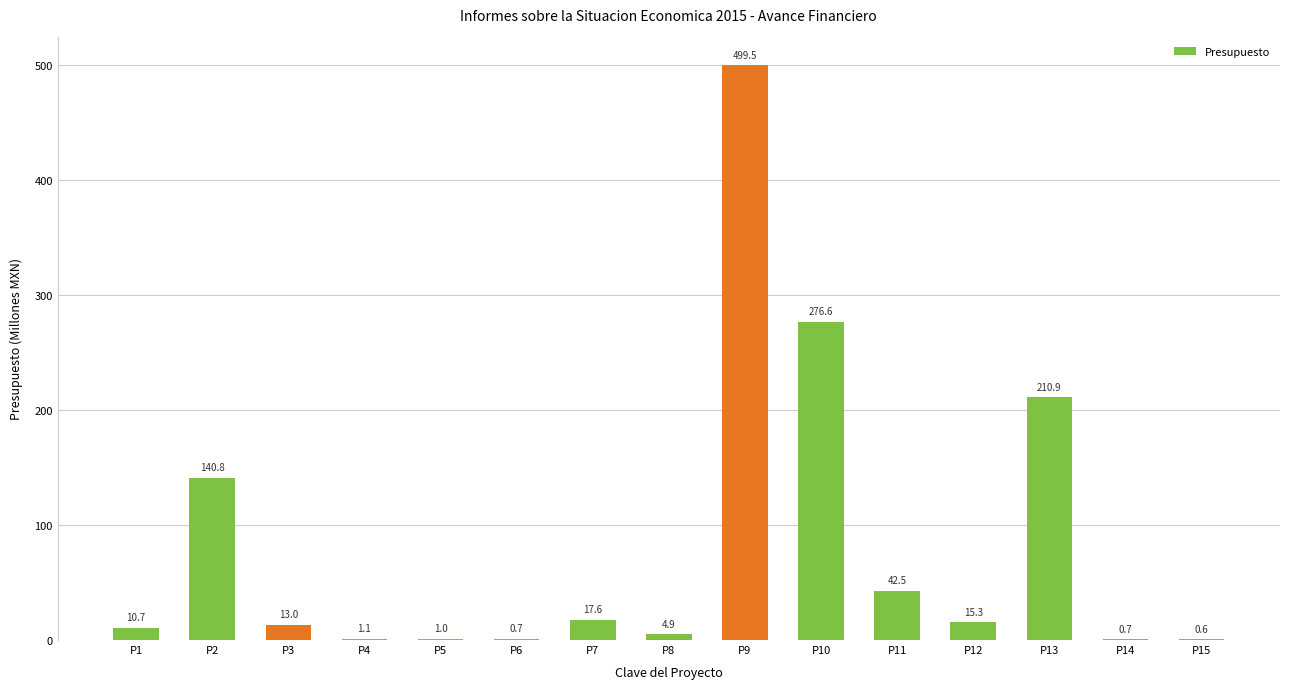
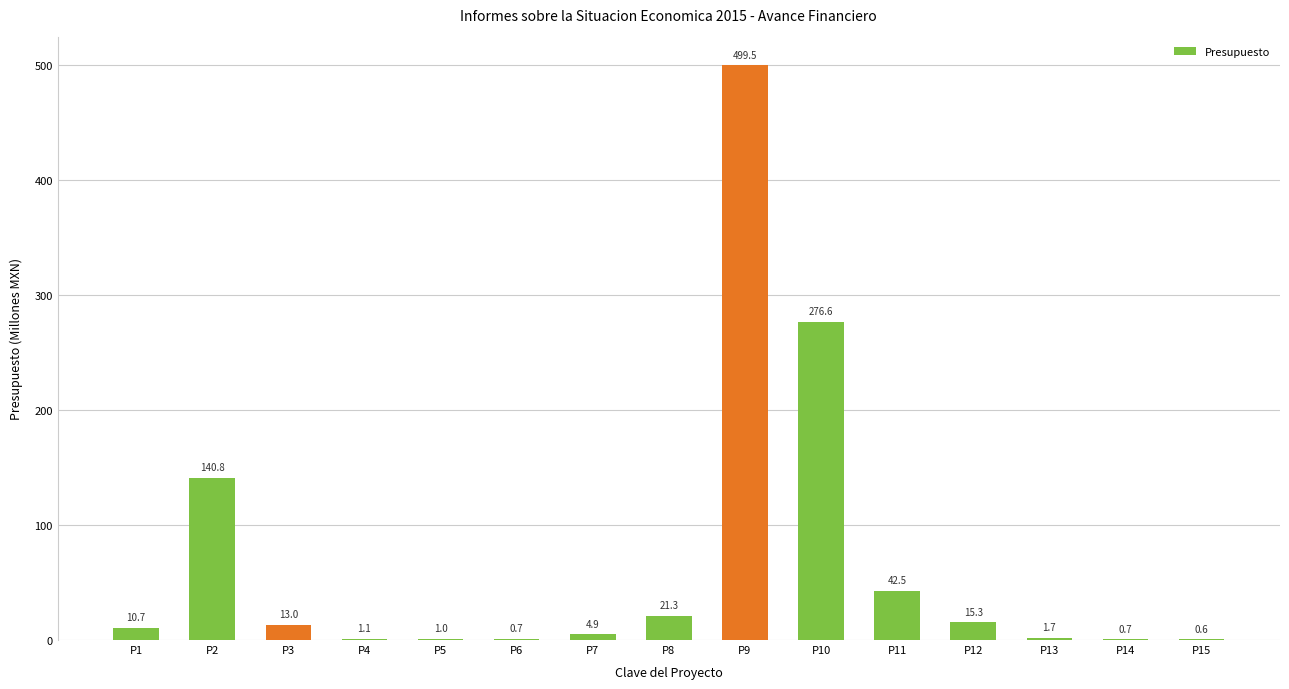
  {
    "P1": 10.7,
    "P2": 140.8,
    "P3": 13.0,
    "P4": 1.1,
    "P5": 1.0,
    "P6": 0.7,
-   "P7": 17.6,
-   "P8": 4.9,
+   "P7": 4.9,
+   "P8": 21.3,
    "P9": 499.5,
    "P10": 276.6,
    "P11": 42.5,
    "P12": 15.3,
-   "P13": 210.9,
+   "P13": 1.7,
    "P14": 0.7,
    "P15": 0.6
  }
